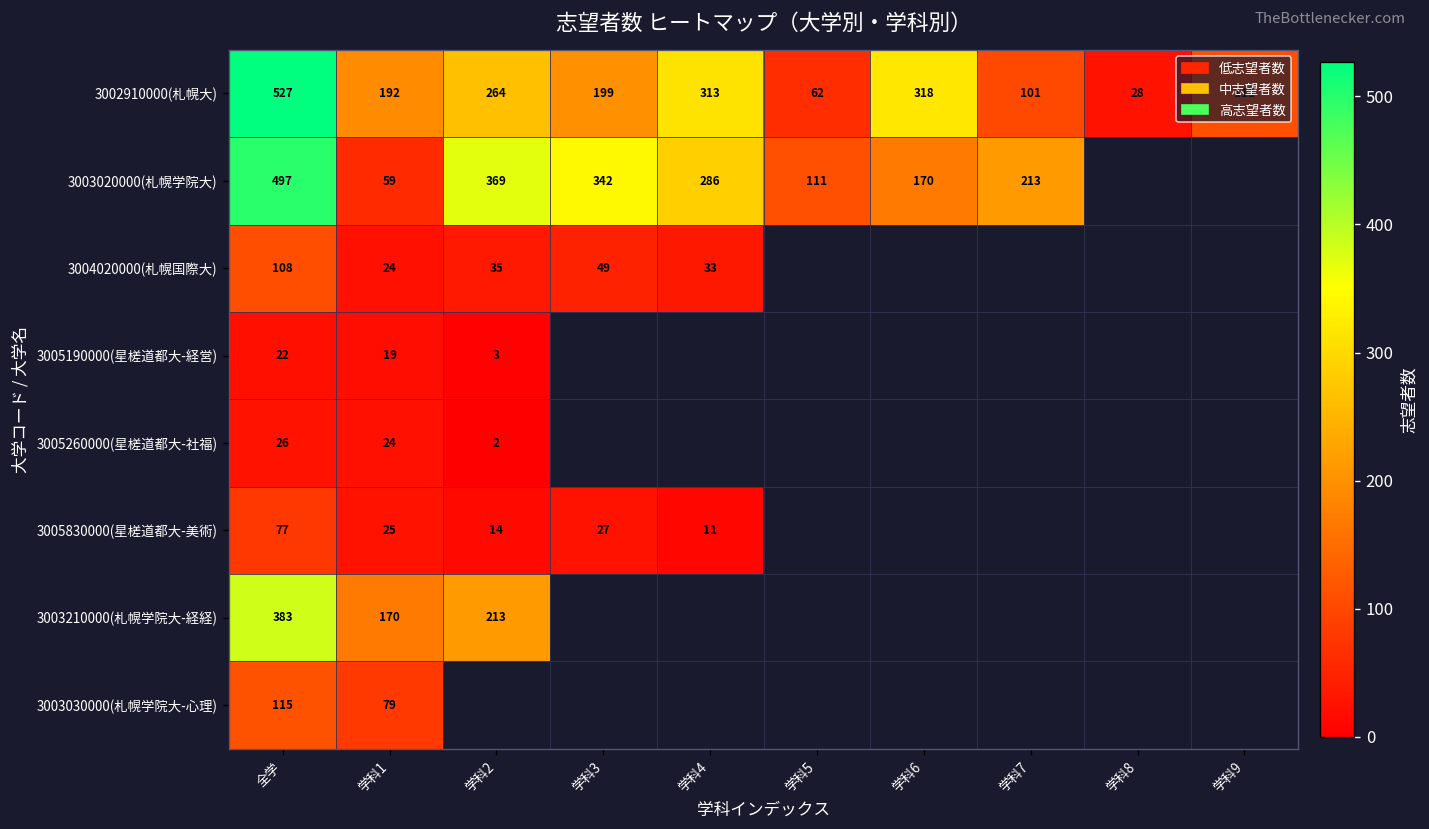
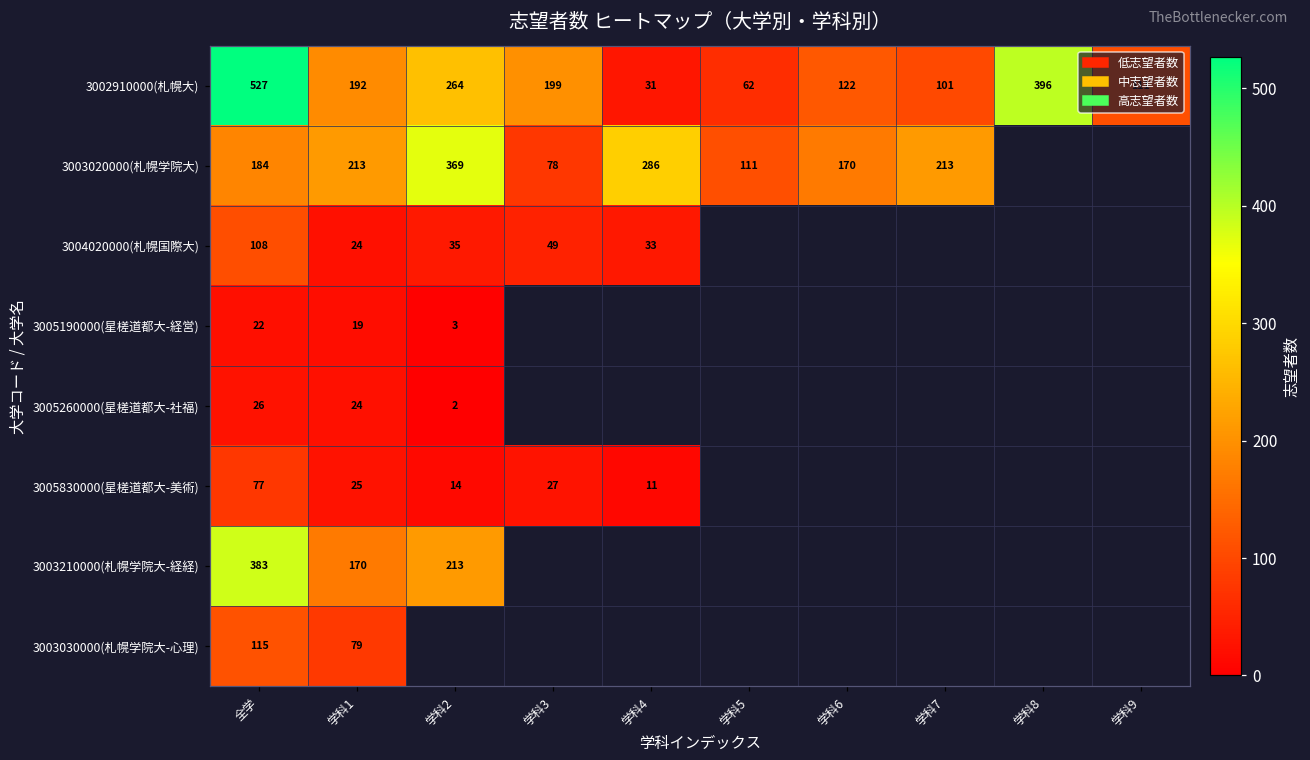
  {
    "3002910000(札幌大)": {
      "全学": 527,
      "学科1": 192,
      "学科2": 264,
      "学科3": 199,
-     "学科4": 313,
+     "学科4": 31,
      "学科5": 62,
-     "学科6": 318,
+     "学科6": 122,
      "学科7": 101,
-     "学科8": 28
+     "学科8": 396
    },
    "3003020000(札幌学院大)": {
-     "全学": 497,
-     "学科1": 59,
+     "全学": 184,
+     "学科1": 213,
      "学科2": 369,
-     "学科3": 342,
+     "学科3": 78,
      "学科4": 286,
      "学科5": 111,
      "学科6": 170,
      "学科7": 213
    },
    "3004020000(札幌国際大)": {
      "全学": 108,
      "学科1": 24,
      "学科2": 35,
      "学科3": 49,
      "学科4": 33
    },
    "3005190000(星槎道都大-経営)": {
      "全学": 22,
      "学科1": 19,
      "学科2": 3
    },
    "3005260000(星槎道都大-社福)": {
      "全学": 26,
      "学科1": 24,
      "学科2": 2
    },
    "3005830000(星槎道都大-美術)": {
      "全学": 77,
      "学科1": 25,
      "学科2": 14,
      "学科3": 27,
      "学科4": 11
    },
    "3003210000(札幌学院大-経経)": {
      "全学": 383,
      "学科1": 170,
      "学科2": 213
    },
    "3003030000(札幌学院大-心理)": {
      "全学": 115,
      "学科1": 79
    }
  }
